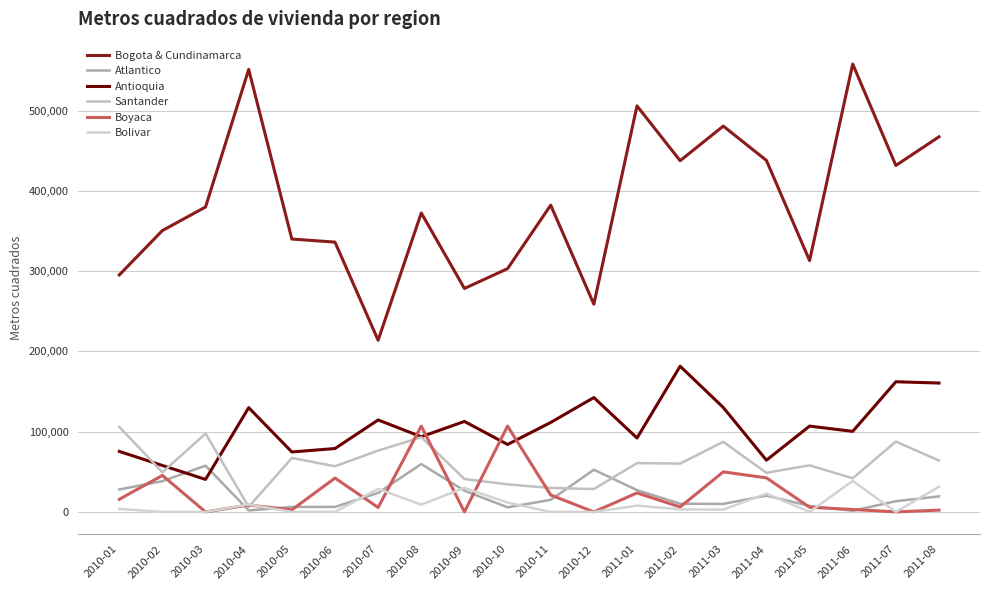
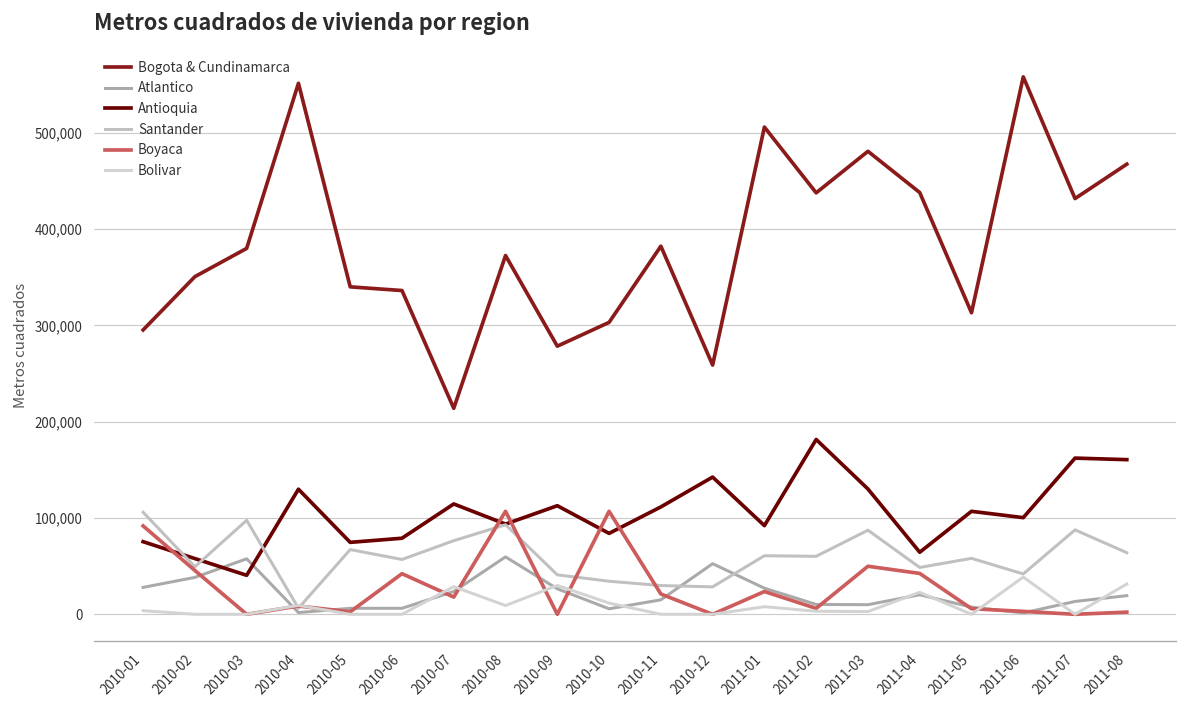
  {
    "Boyaca": {
-     "2010-01": "20,000",
+     "2010-01": "90,000",
      "2010-02": "50,000",
      "2010-06": "40,000",
-     "2010-07": "10,000",
+     "2010-07": "20,000",
      "2010-08": "110,000",
      "2010-09": "0",
      "2010-10": "110,000",
      "2010-11": "20,000",
      "2011-01": "20,000",
      "2011-03": "50,000",
      "2011-04": "40,000",
      "2011-08": "0"
    }
  }
